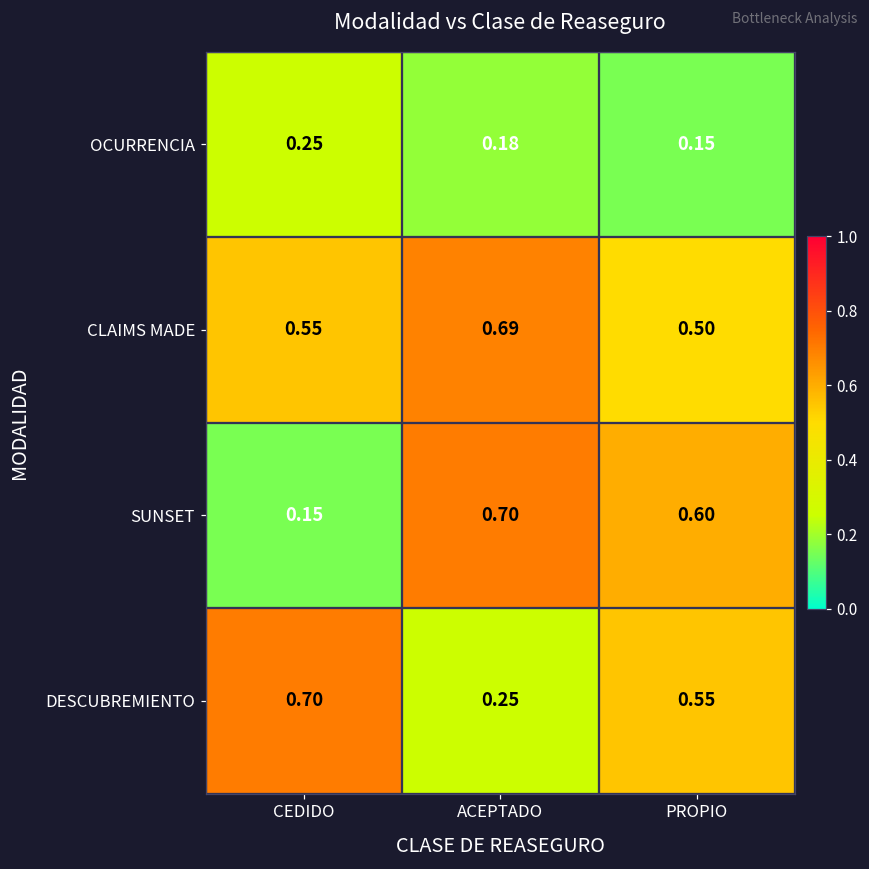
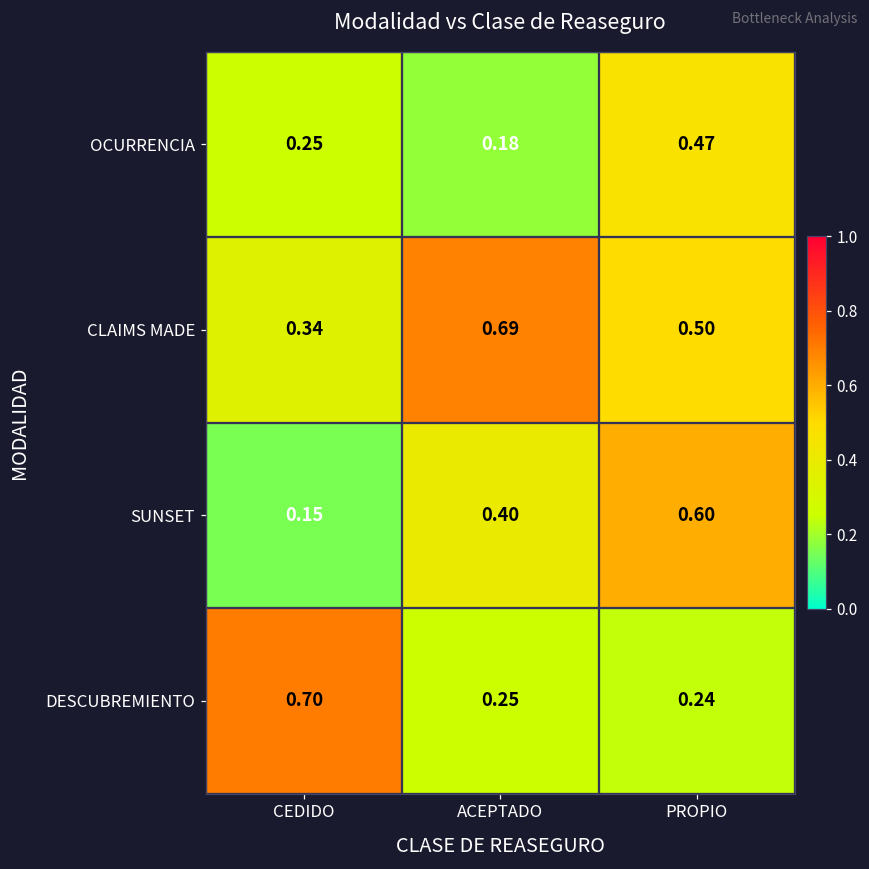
  {
    "OCURRENCIA": {
      "CEDIDO": 0.25,
      "ACEPTADO": 0.18,
-     "PROPIO": 0.15
+     "PROPIO": 0.47
    },
    "CLAIMS MADE": {
-     "CEDIDO": 0.55,
+     "CEDIDO": 0.34,
      "ACEPTADO": 0.69,
      "PROPIO": 0.50
    },
    "SUNSET": {
      "CEDIDO": 0.15,
-     "ACEPTADO": 0.70,
+     "ACEPTADO": 0.40,
      "PROPIO": 0.60
    },
    "DESCUBREMIENTO": {
      "CEDIDO": 0.70,
      "ACEPTADO": 0.25,
-     "PROPIO": 0.55
+     "PROPIO": 0.24
    }
  }
